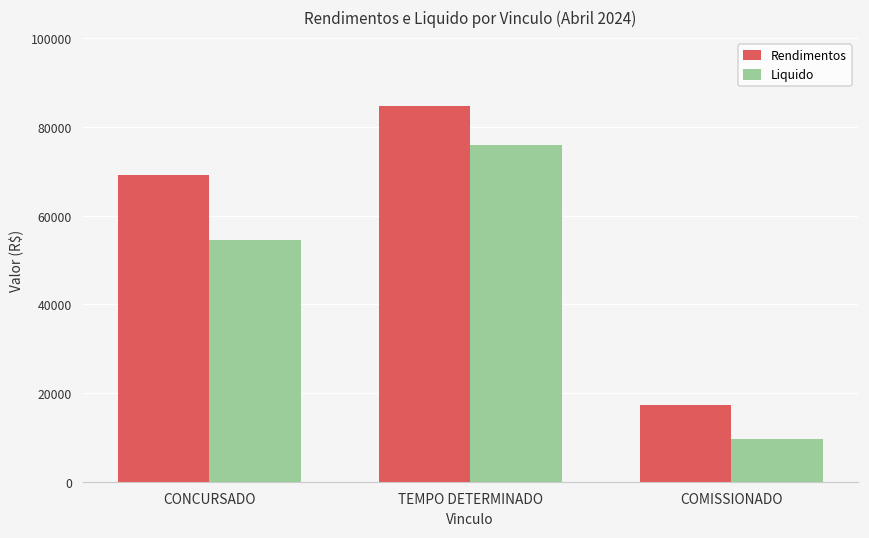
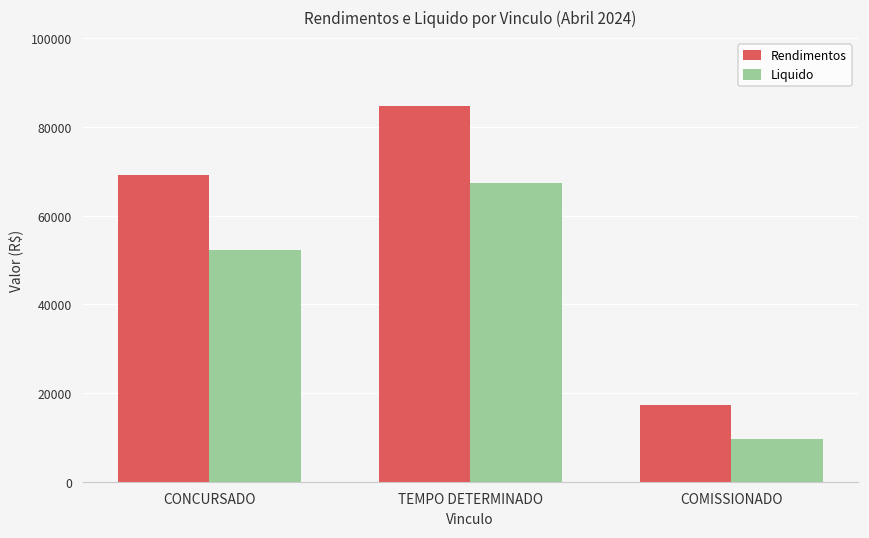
  {
    "Rendimentos": {
      "CONCURSADO": 69000,
      "TEMPO DETERMINADO": 85000,
      "COMISSIONADO": 17000
    },
    "Liquido": {
-     "CONCURSADO": 54000,
-     "TEMPO DETERMINADO": 76000,
+     "CONCURSADO": 52000,
+     "TEMPO DETERMINADO": 67000,
      "COMISSIONADO": 10000
    }
  }
